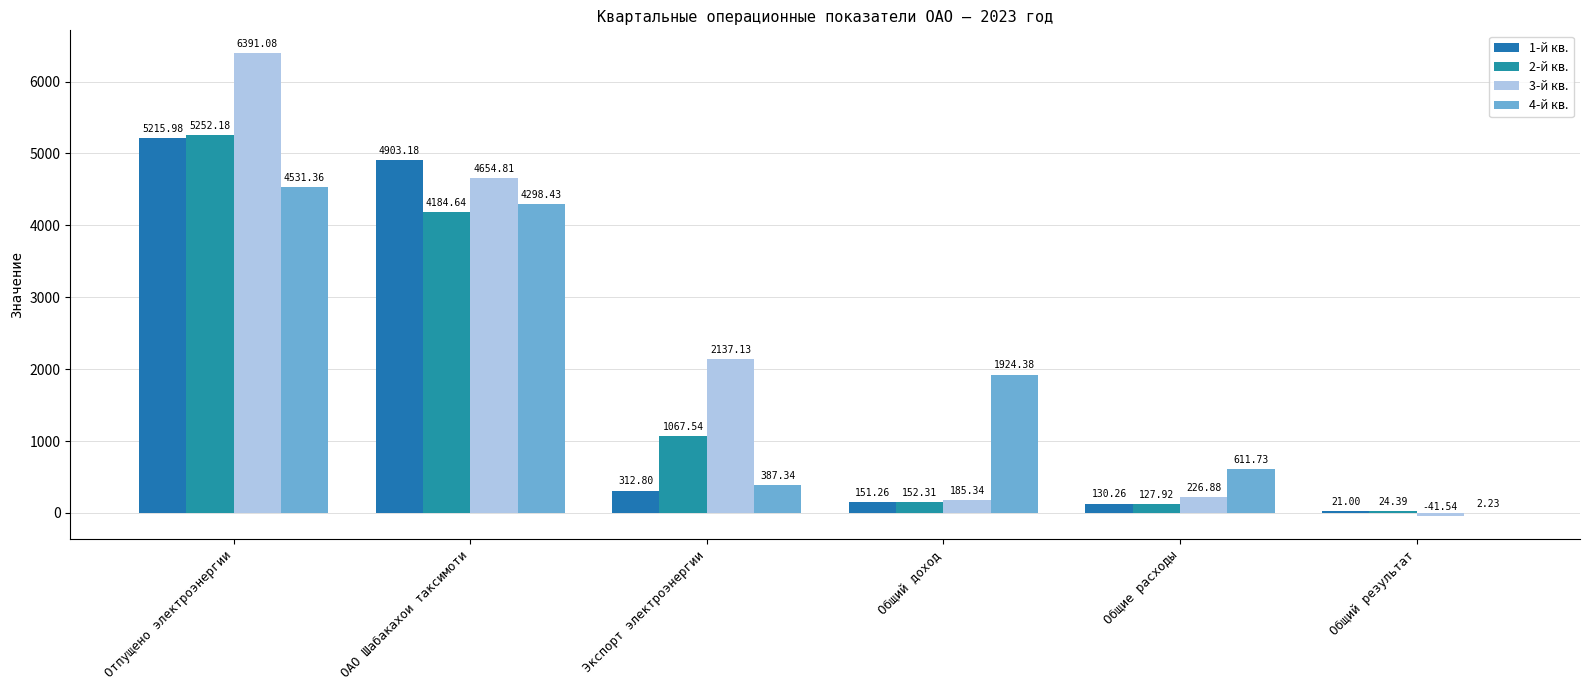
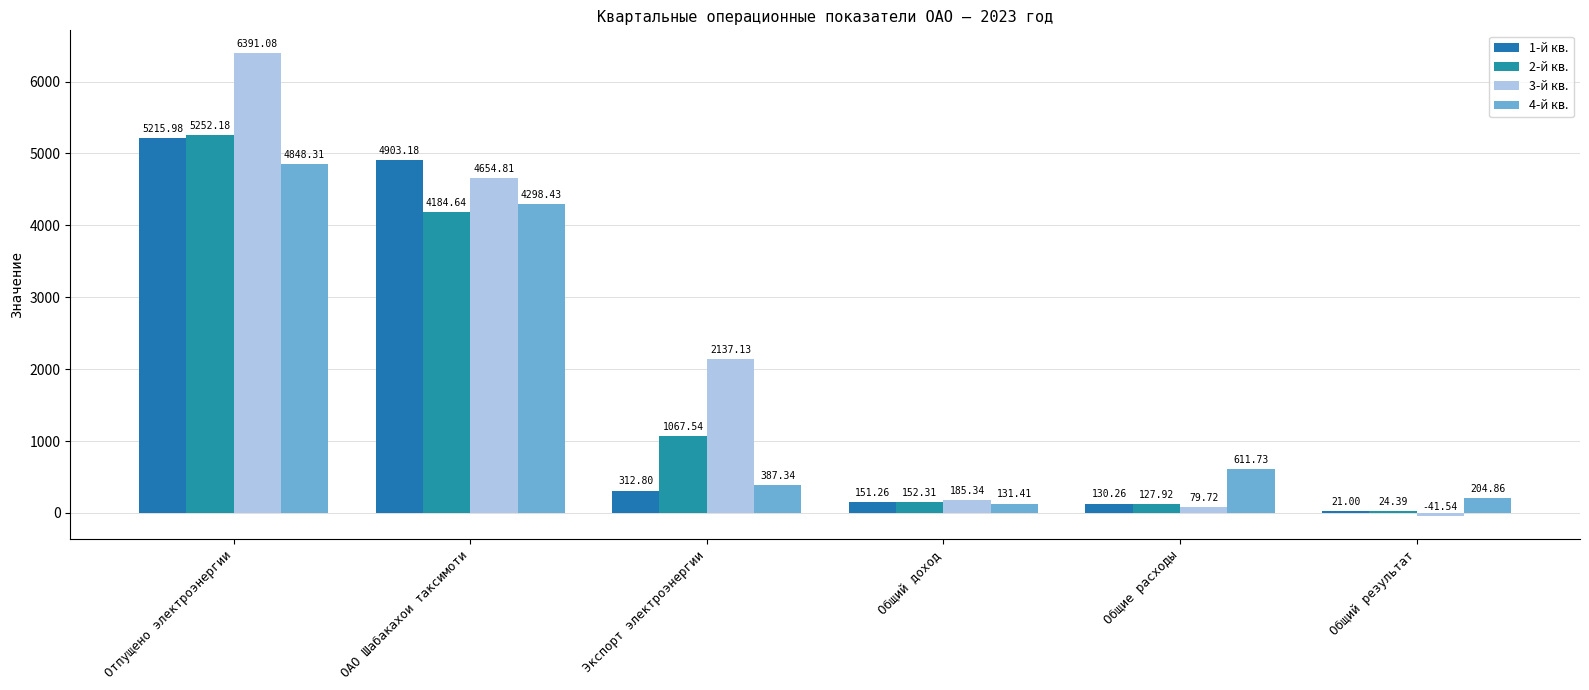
  {
    "3-й кв.": {
      "Отпущено электроэнергии": 6391.08,
      "ОАО Шабакахои таксимоти": 4654.81,
      "Экспорт электроэнергии": 2137.13,
      "Общий доход": 185.34,
-     "Общие расходы": 226.88,
+     "Общие расходы": 79.72,
      "Общий результат": -41.54
    },
    "4-й кв.": {
-     "Отпущено электроэнергии": 4531.36,
+     "Отпущено электроэнергии": 4848.31,
      "ОАО Шабакахои таксимоти": 4298.43,
      "Экспорт электроэнергии": 387.34,
-     "Общий доход": 1924.38,
+     "Общий доход": 131.41,
      "Общие расходы": 611.73,
-     "Общий результат": 2.23
+     "Общий результат": 204.86
    }
  }
